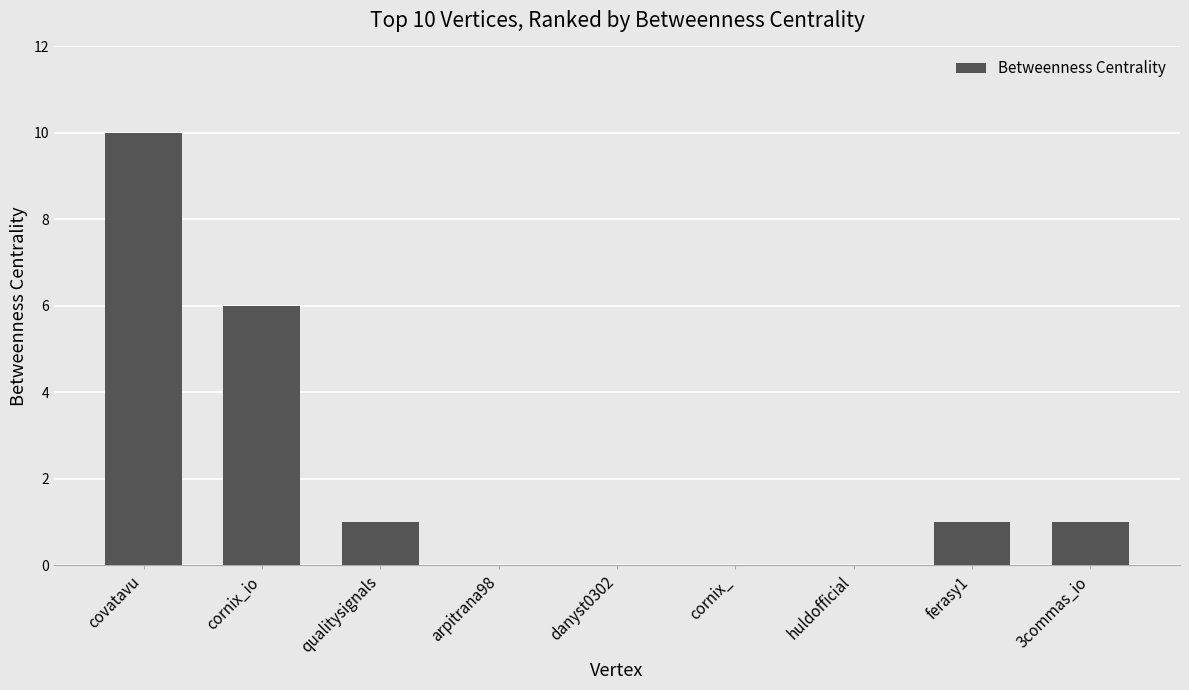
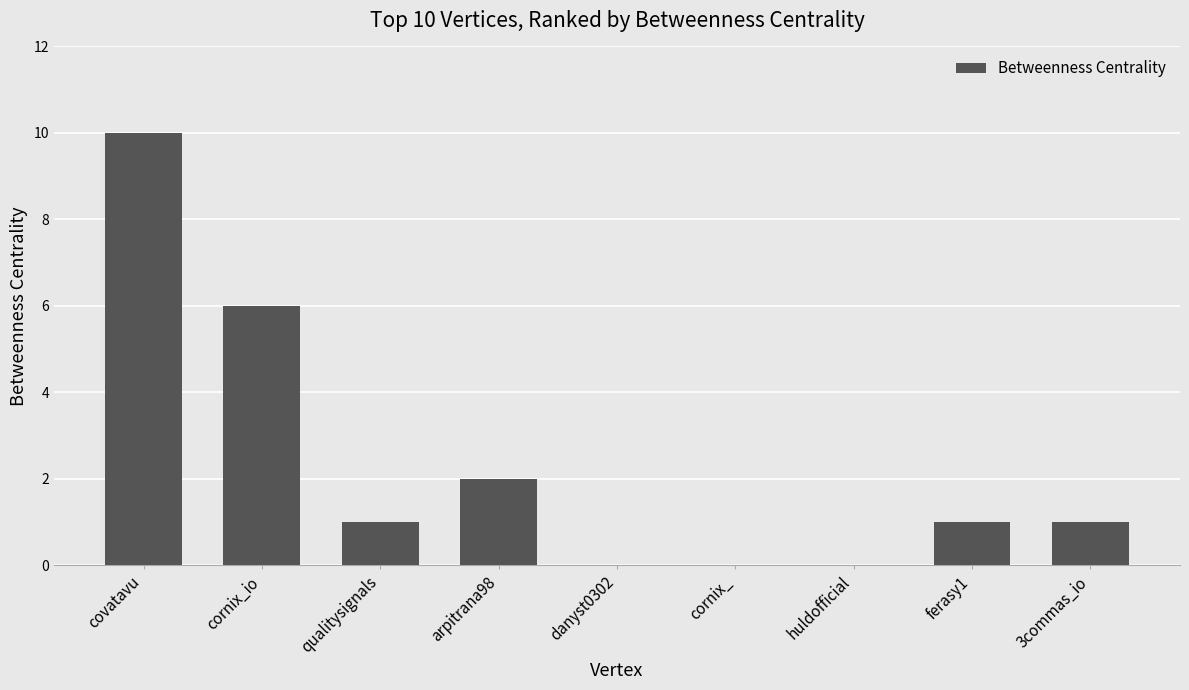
  {
    "covatavu": 10,
    "cornix_io": 6,
    "qualitysignals": 1,
-   "arpitrana98": 0,
+   "arpitrana98": 2,
    "danyst0302": 0,
    "cornix_": 0,
    "huldofficial": 0,
    "ferasy1": 1,
    "3commas_io": 1
  }
